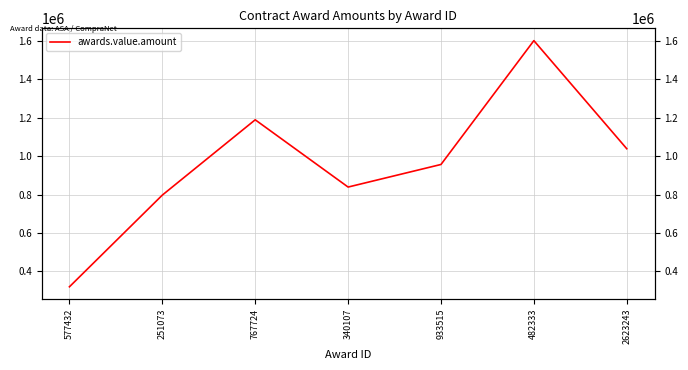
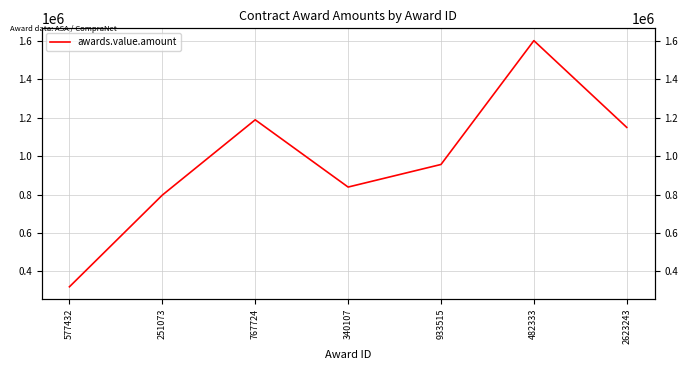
  {
    "577432": 320000,
    "251073": 800000,
    "767724": 1190000,
    "340107": 840000,
    "933515": 960000,
    "482333": 1600000,
-   "2623243": 1040000
+   "2623243": 1150000
  }
